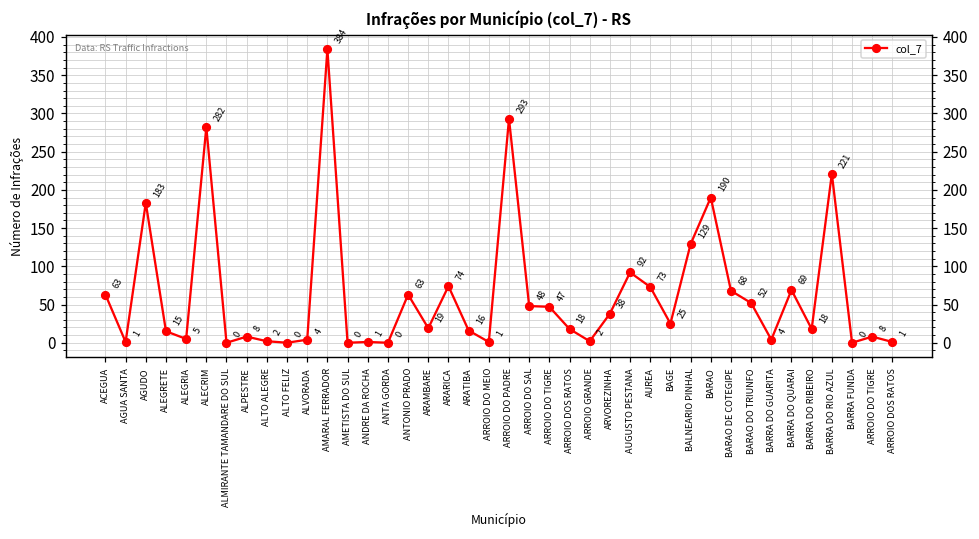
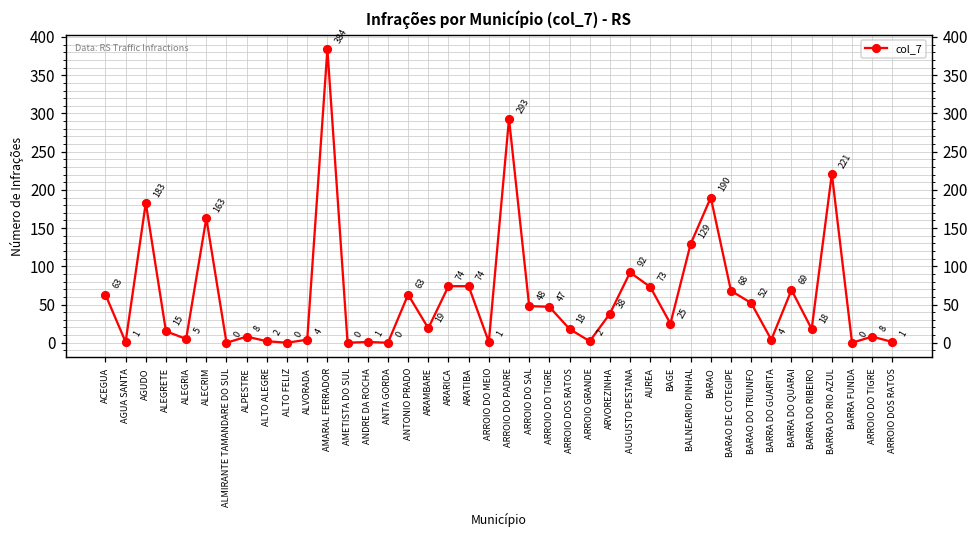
  {
    "ACEGUA": 63,
    "AGUA SANTA": 1,
    "AGUDO": 183,
    "ALEGRETE": 15,
    "ALEGRIA": 5,
-   "ALECRIM": 282,
+   "ALECRIM": 163,
    "ALMIRANTE TAMANDARE DO SUL": 0,
    "ALPESTRE": 8,
    "ALTO ALEGRE": 2,
    "ALTO FELIZ": 0,
    "ALVORADA": 4,
    "AMARAL FERRADOR": 384,
    "AMETISTA DO SUL": 0,
    "ANDRE DA ROCHA": 1,
    "ANTA GORDA": 0,
    "ANTONIO PRADO": 63,
    "ARAMBARE": 19,
-   "ARATIBA": 16,
+   "ARATIBA": 74,
    "ARROIO DO MEIO": 1,
    "ARROIO DO PADRE": 293,
    "ARROIO DO SAL": 48,
    "ARROIO GRANDE": 2,
    "ARVOREZINHA": 38,
    "AUGUSTO PESTANA": 92,
    "AUREA": 73,
    "BAGE": 25,
    "BALNEARIO PINHAL": 129,
    "BARAO": 190,
    "BARAO DE COTEGIPE": 68,
    "BARAO DO TRIUNFO": 52,
    "BARRA DO GUARITA": 4,
    "BARRA DO QUARAI": 69,
    "BARRA DO RIBEIRO": 18,
    "BARRA DO RIO AZUL": 221,
    "BARRA FUNDA": 0
  }
